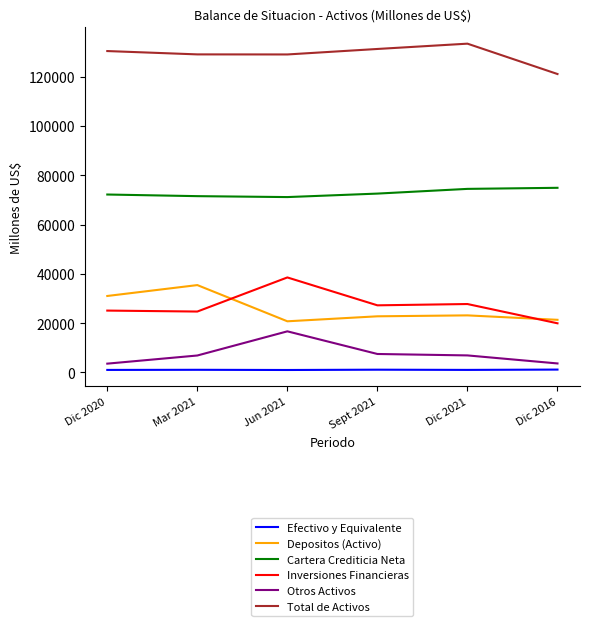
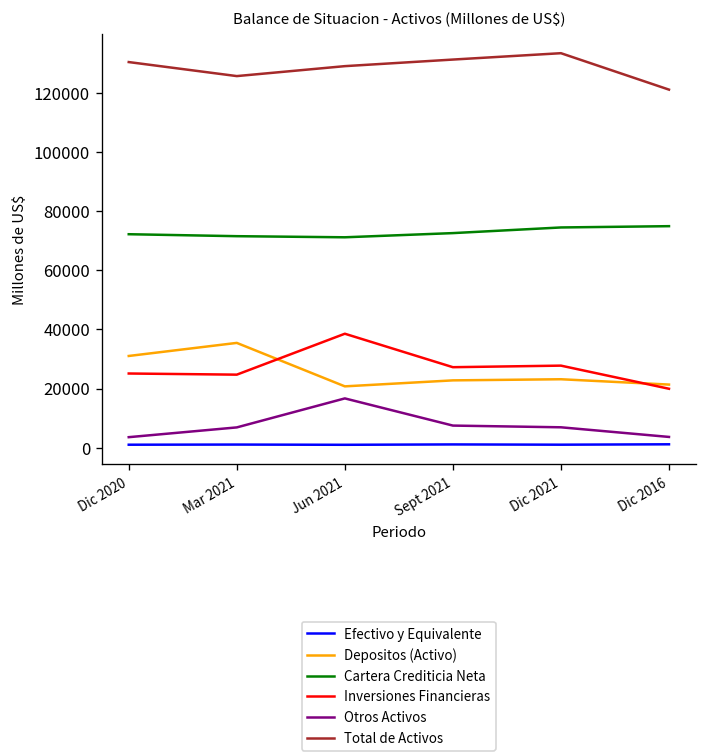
  {
    "Efectivo y Equivalente": {
      "Dic 2020": 1000,
      "Mar 2021": 1000,
      "Jun 2021": 1000,
      "Sept 2021": 1000,
      "Dic 2021": 1000,
      "Dic 2016": 1000
    },
    "Depositos (Activo)": {
      "Dic 2020": 31000,
      "Mar 2021": 35000,
      "Jun 2021": 21000,
      "Sept 2021": 23000,
      "Dic 2021": 23000,
      "Dic 2016": 21000
    },
    "Cartera Crediticia Neta": {
      "Dic 2020": 72000,
      "Mar 2021": 72000,
      "Jun 2021": 71000,
      "Sept 2021": 73000,
      "Dic 2021": 74000,
      "Dic 2016": 75000
    },
    "Inversiones Financieras": {
      "Dic 2020": 25000,
      "Mar 2021": 25000,
      "Jun 2021": 39000,
      "Sept 2021": 27000,
      "Dic 2021": 28000,
      "Dic 2016": 20000
    },
    "Otros Activos": {
      "Dic 2020": 4000,
      "Mar 2021": 7000,
      "Jun 2021": 17000,
      "Sept 2021": 8000,
      "Dic 2021": 7000,
      "Dic 2016": 4000
    },
    "Total de Activos": {
      "Dic 2020": 130000,
-     "Mar 2021": 129000,
+     "Mar 2021": 126000,
      "Jun 2021": 129000,
      "Sept 2021": 131000,
      "Dic 2021": 133000,
      "Dic 2016": 121000
    }
  }
